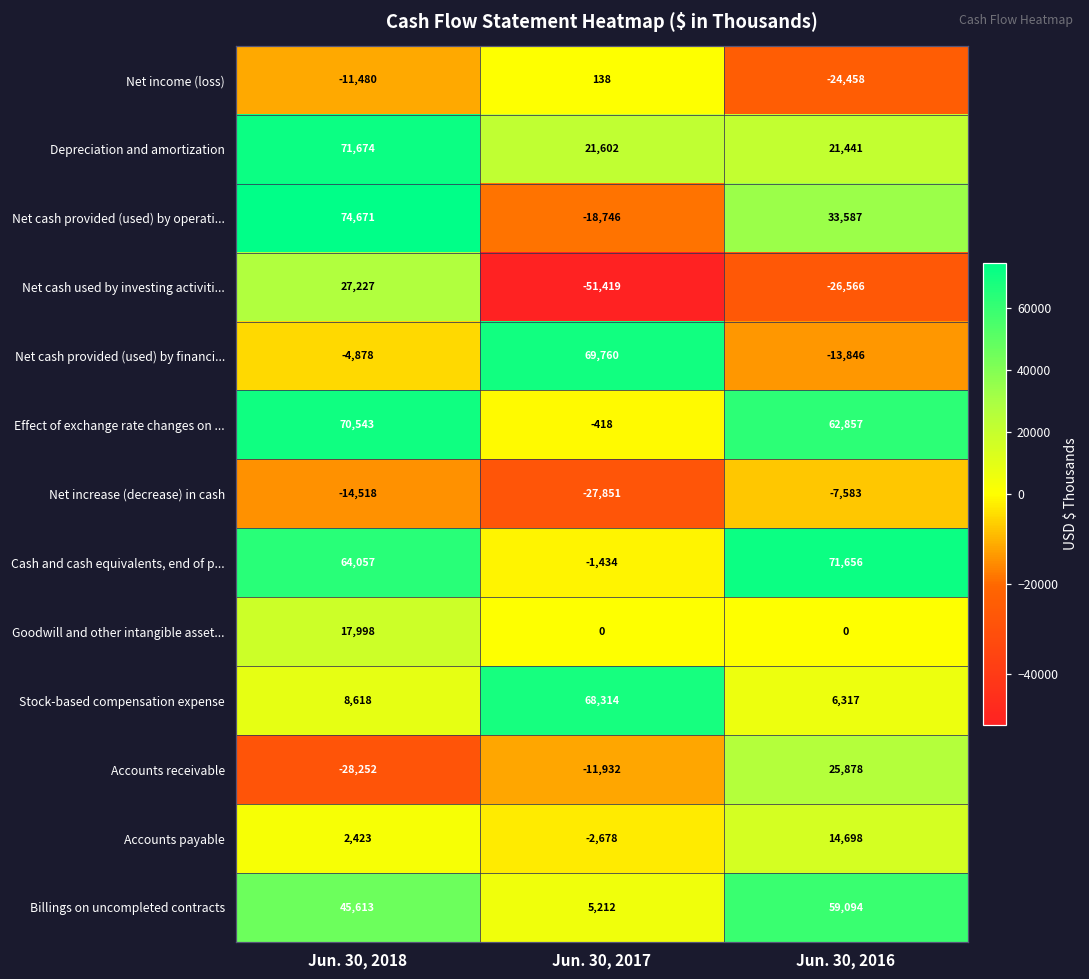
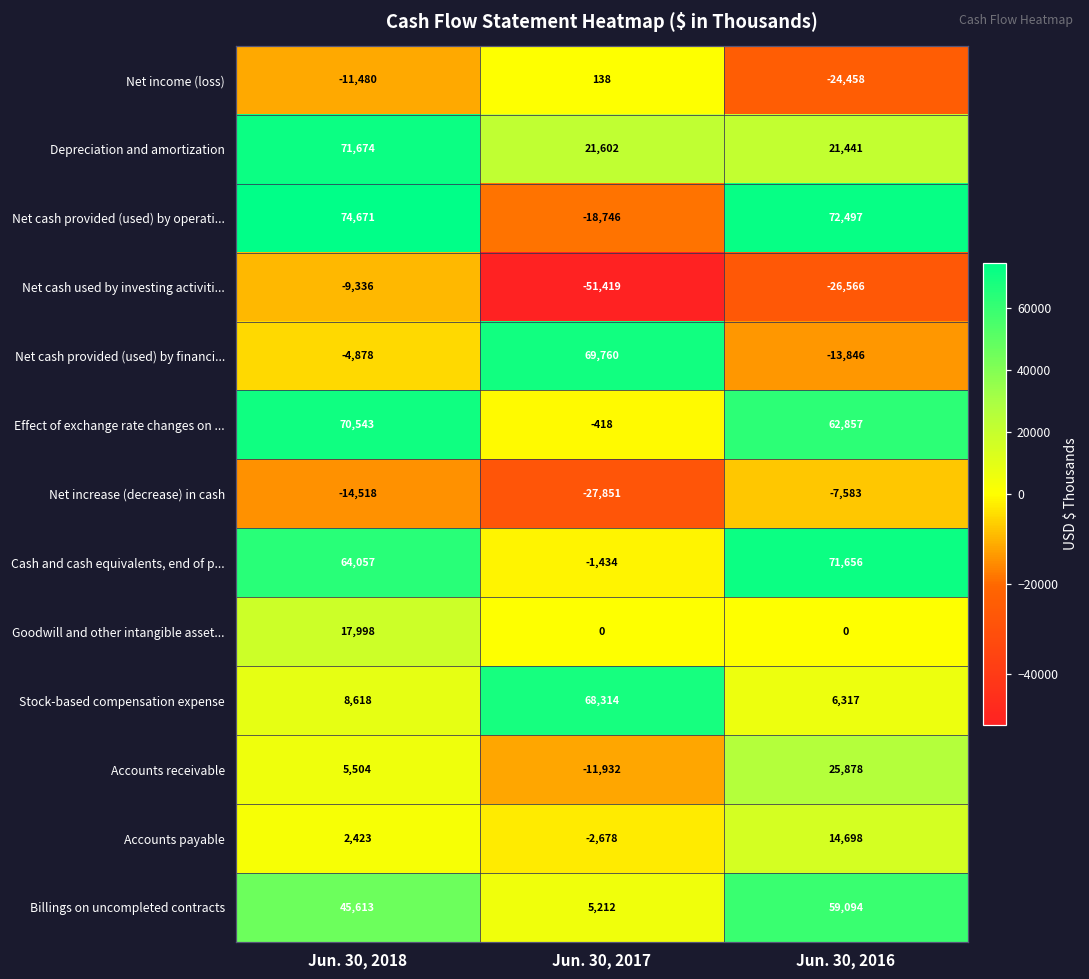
  {
    "Net income (loss)": {
      "Jun. 30, 2018": "-11,480",
      "Jun. 30, 2017": "138",
      "Jun. 30, 2016": "-24,458"
    },
    "Depreciation and amortization": {
      "Jun. 30, 2018": "71,674",
      "Jun. 30, 2017": "21,602",
      "Jun. 30, 2016": "21,441"
    },
    "Net cash provided (used) by operati...": {
      "Jun. 30, 2018": "74,671",
      "Jun. 30, 2017": "-18,746",
-     "Jun. 30, 2016": "33,587"
+     "Jun. 30, 2016": "72,497"
    },
    "Net cash used by investing activiti...": {
-     "Jun. 30, 2018": "27,227",
+     "Jun. 30, 2018": "-9,336",
      "Jun. 30, 2017": "-51,419",
      "Jun. 30, 2016": "-26,566"
    },
    "Net cash provided (used) by financi...": {
      "Jun. 30, 2018": "-4,878",
      "Jun. 30, 2017": "69,760",
      "Jun. 30, 2016": "-13,846"
    },
    "Effect of exchange rate changes on ...": {
      "Jun. 30, 2018": "70,543",
      "Jun. 30, 2017": "-418",
      "Jun. 30, 2016": "62,857"
    },
    "Net increase (decrease) in cash": {
      "Jun. 30, 2018": "-14,518",
      "Jun. 30, 2017": "-27,851",
      "Jun. 30, 2016": "-7,583"
    },
    "Cash and cash equivalents, end of p...": {
      "Jun. 30, 2018": "64,057",
      "Jun. 30, 2017": "-1,434",
      "Jun. 30, 2016": "71,656"
    },
    "Goodwill and other intangible asset...": {
      "Jun. 30, 2018": "17,998",
      "Jun. 30, 2017": "0",
      "Jun. 30, 2016": "0"
    },
    "Stock-based compensation expense": {
      "Jun. 30, 2018": "8,618",
      "Jun. 30, 2017": "68,314",
      "Jun. 30, 2016": "6,317"
    },
    "Accounts receivable": {
-     "Jun. 30, 2018": "-28,252",
+     "Jun. 30, 2018": "5,504",
      "Jun. 30, 2017": "-11,932",
      "Jun. 30, 2016": "25,878"
    },
    "Accounts payable": {
      "Jun. 30, 2018": "2,423",
      "Jun. 30, 2017": "-2,678",
      "Jun. 30, 2016": "14,698"
    },
    "Billings on uncompleted contracts": {
      "Jun. 30, 2018": "45,613",
      "Jun. 30, 2017": "5,212",
      "Jun. 30, 2016": "59,094"
    }
  }
